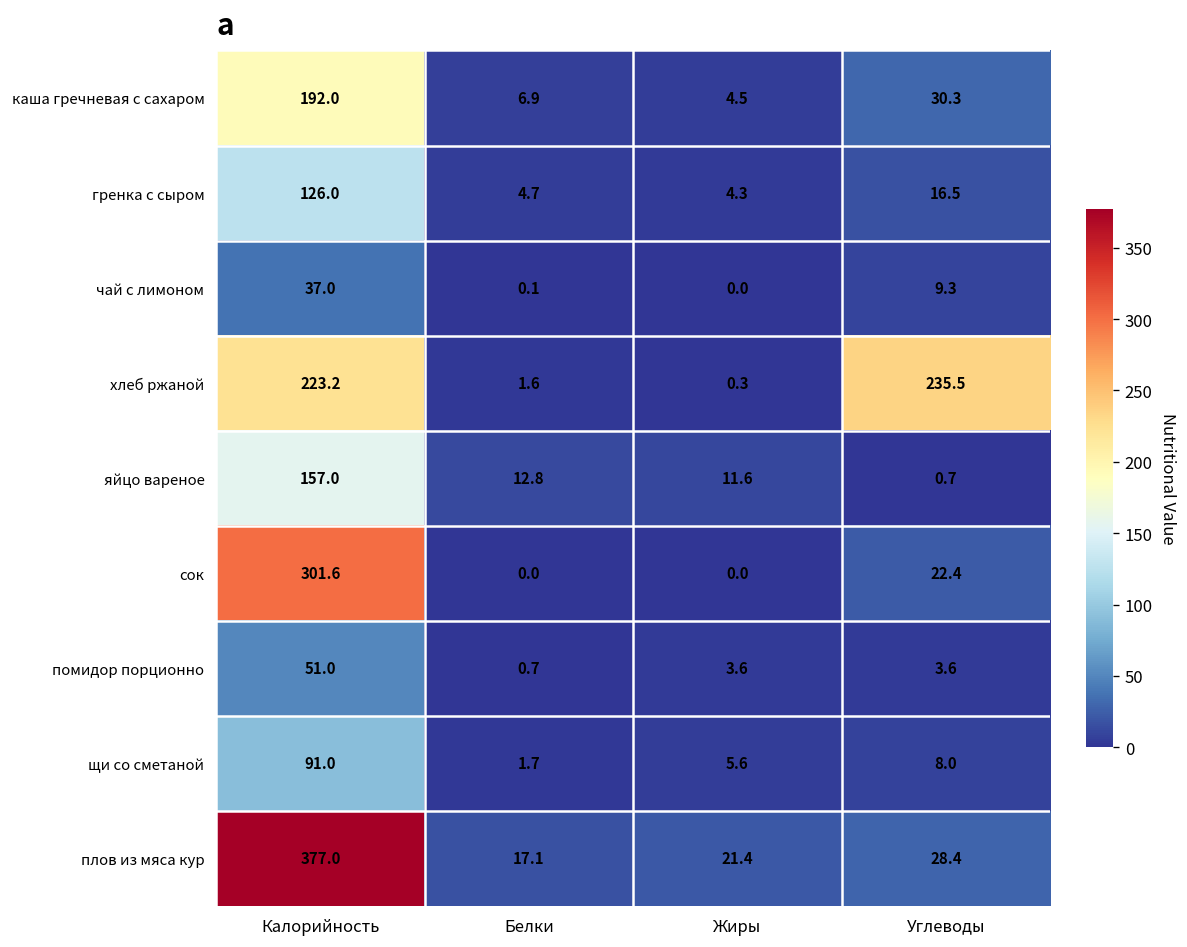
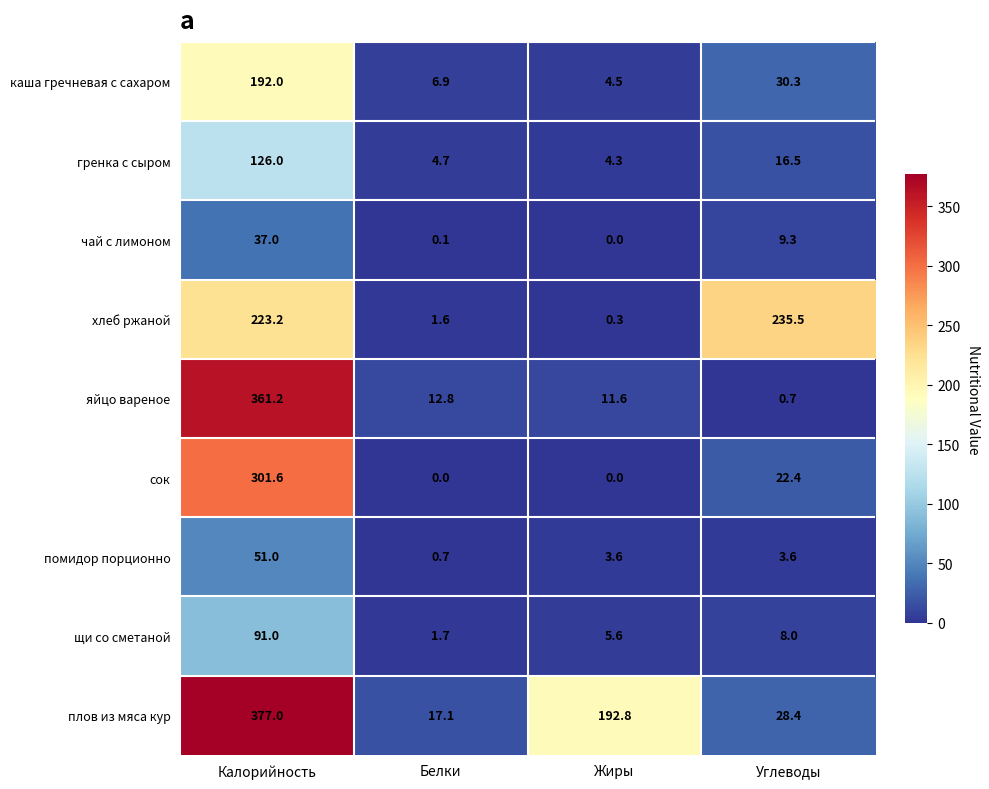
  {
    "каша гречневая с сахаром": {
      "Калорийность": 192.0,
      "Белки": 6.9,
      "Жиры": 4.5,
      "Углеводы": 30.3
    },
    "гренка с сыром": {
      "Калорийность": 126.0,
      "Белки": 4.7,
      "Жиры": 4.3,
      "Углеводы": 16.5
    },
    "чай с лимоном": {
      "Калорийность": 37.0,
      "Белки": 0.1,
      "Жиры": 0.0,
      "Углеводы": 9.3
    },
    "хлеб ржаной": {
      "Калорийность": 223.2,
      "Белки": 1.6,
      "Жиры": 0.3,
      "Углеводы": 235.5
    },
    "яйцо вареное": {
-     "Калорийность": 157.0,
+     "Калорийность": 361.2,
      "Белки": 12.8,
      "Жиры": 11.6,
      "Углеводы": 0.7
    },
    "сок": {
      "Калорийность": 301.6,
      "Белки": 0.0,
      "Жиры": 0.0,
      "Углеводы": 22.4
    },
    "помидор порционно": {
      "Калорийность": 51.0,
      "Белки": 0.7,
      "Жиры": 3.6,
      "Углеводы": 3.6
    },
    "щи со сметаной": {
      "Калорийность": 91.0,
      "Белки": 1.7,
      "Жиры": 5.6,
      "Углеводы": 8.0
    },
    "плов из мяса кур": {
      "Калорийность": 377.0,
      "Белки": 17.1,
-     "Жиры": 21.4,
+     "Жиры": 192.8,
      "Углеводы": 28.4
    }
  }
